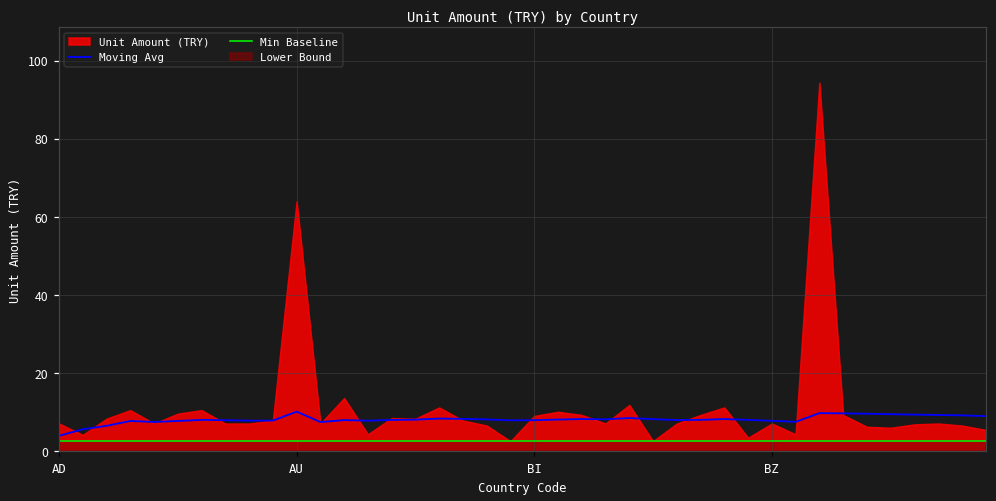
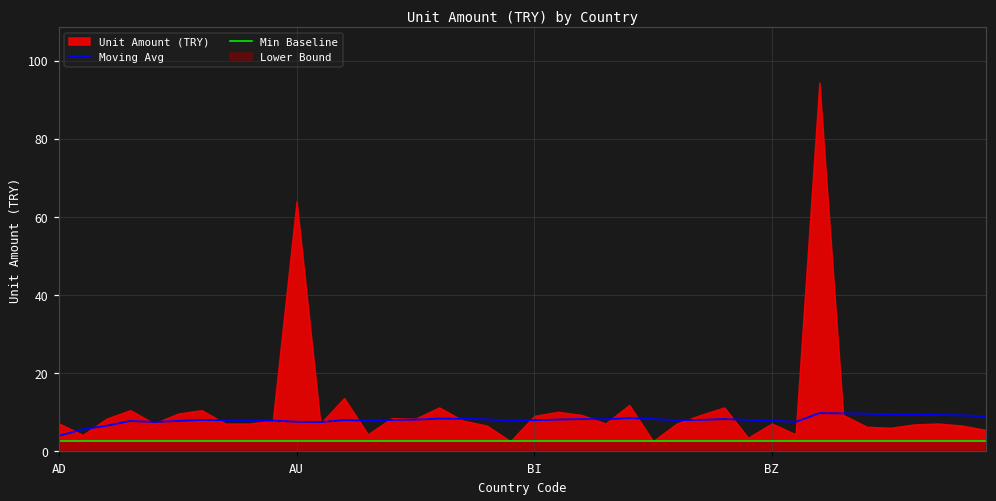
  {
    "Moving Avg": {
      "AD": 4,
-     "AU": 10,
+     "AU": 8,
      "BI": 8
    },
    "Lower Bound": {
      "AD": 3,
      "AU": 3,
      "BI": 3,
      "BZ": 3
    }
  }
